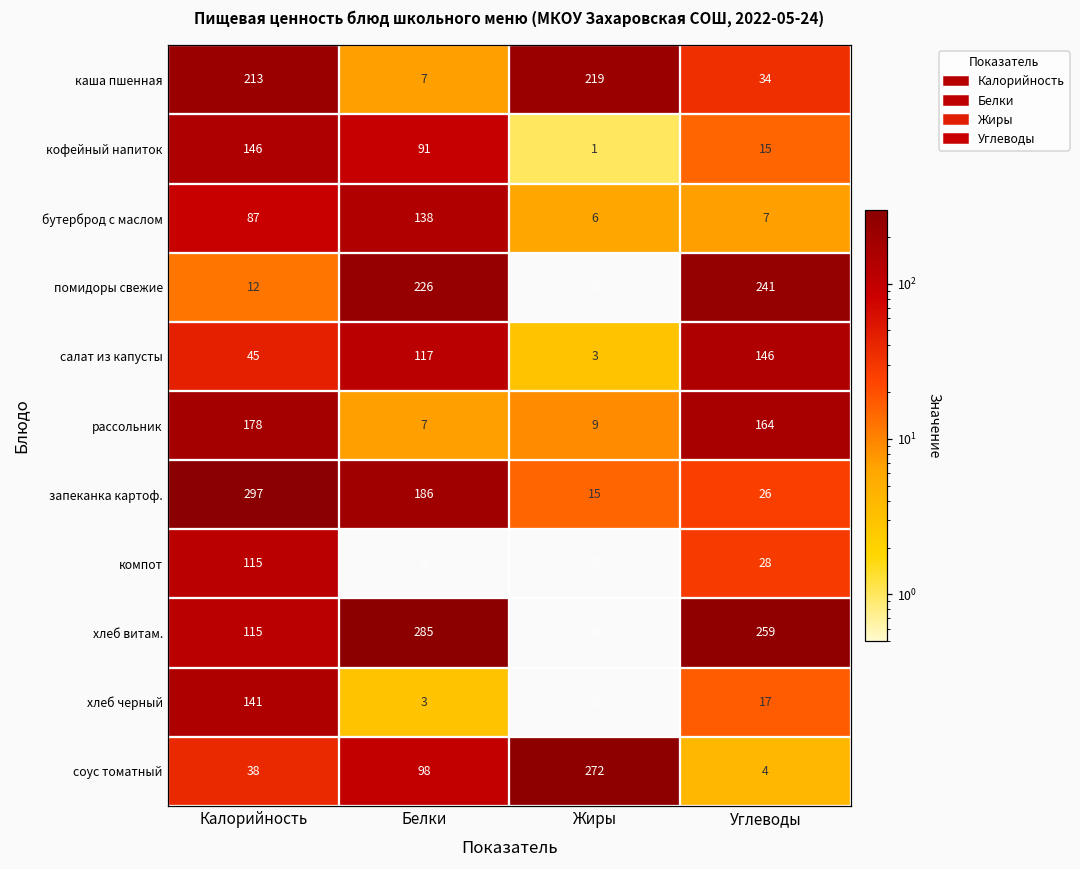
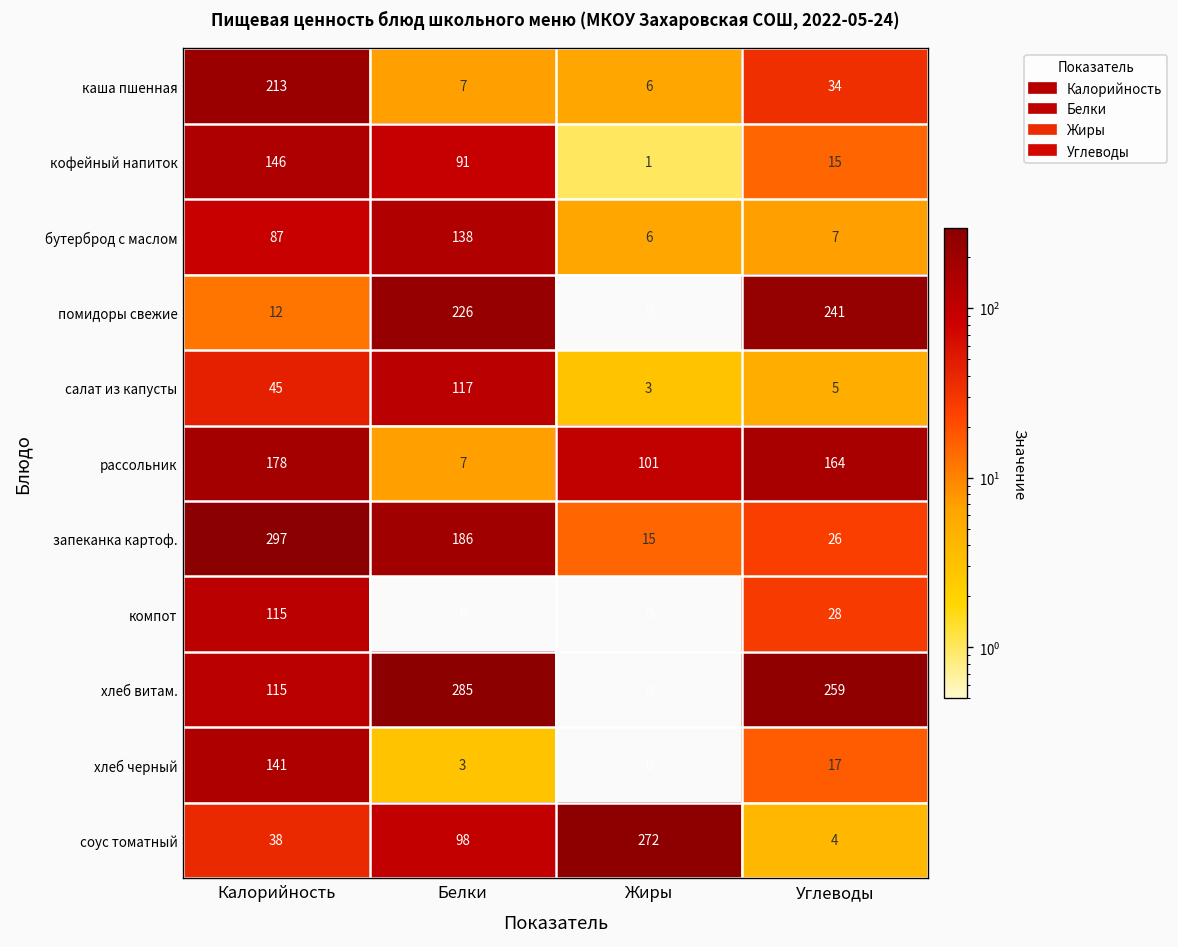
  {
    "каша пшенная": {
      "Калорийность": 213,
      "Белки": 7,
-     "Жиры": 219,
+     "Жиры": 6,
      "Углеводы": 34
    },
    "кофейный напиток": {
      "Калорийность": 146,
      "Белки": 91,
      "Жиры": 1,
      "Углеводы": 15
    },
    "бутерброд с маслом": {
      "Калорийность": 87,
      "Белки": 138,
      "Жиры": 6,
      "Углеводы": 7
    },
    "помидоры свежие": {
      "Калорийность": 12,
      "Белки": 226,
      "Углеводы": 241
    },
    "салат из капусты": {
      "Калорийность": 45,
      "Белки": 117,
      "Жиры": 3,
-     "Углеводы": 146
+     "Углеводы": 5
    },
    "рассольник": {
      "Калорийность": 178,
      "Белки": 7,
-     "Жиры": 9,
+     "Жиры": 101,
      "Углеводы": 164
    },
    "запеканка картоф.": {
      "Калорийность": 297,
      "Белки": 186,
      "Жиры": 15,
      "Углеводы": 26
    },
    "компот": {
      "Калорийность": 115,
      "Углеводы": 28
    },
    "хлеб витам.": {
      "Калорийность": 115,
      "Белки": 285,
      "Углеводы": 259
    },
    "хлеб черный": {
      "Калорийность": 141,
      "Белки": 3,
      "Углеводы": 17
    },
    "соус томатный": {
      "Калорийность": 38,
      "Белки": 98,
      "Жиры": 272,
      "Углеводы": 4
    }
  }
